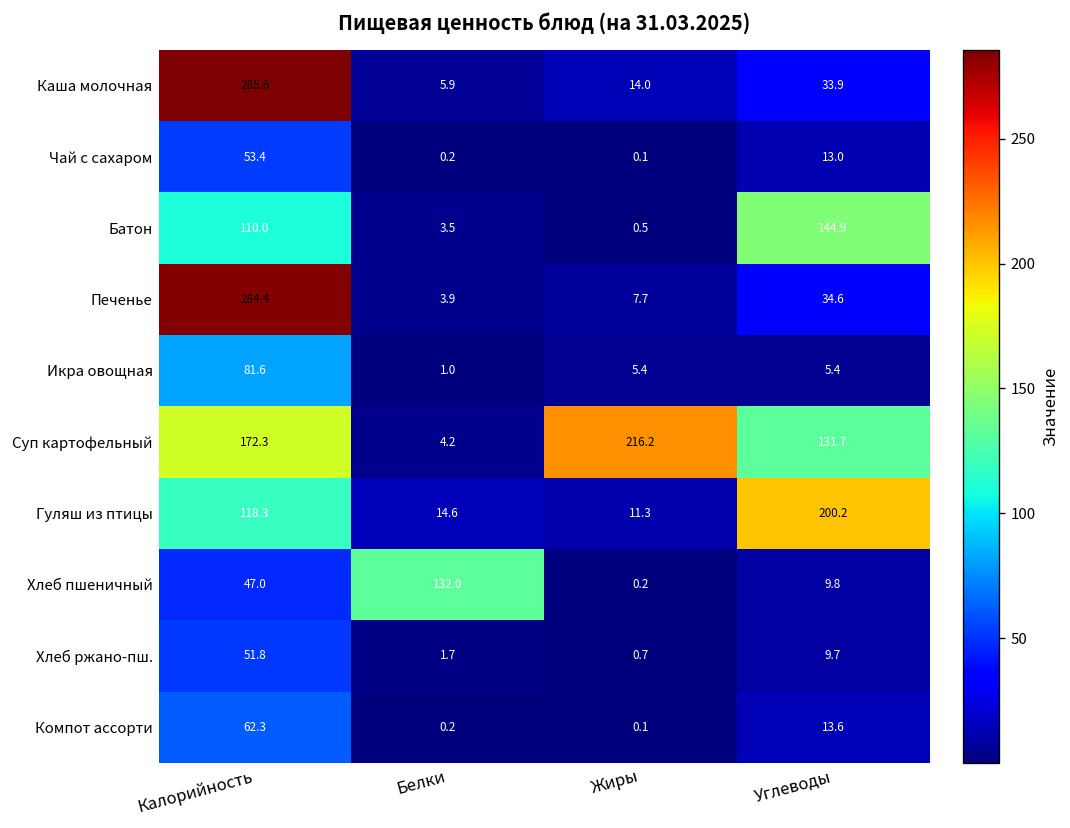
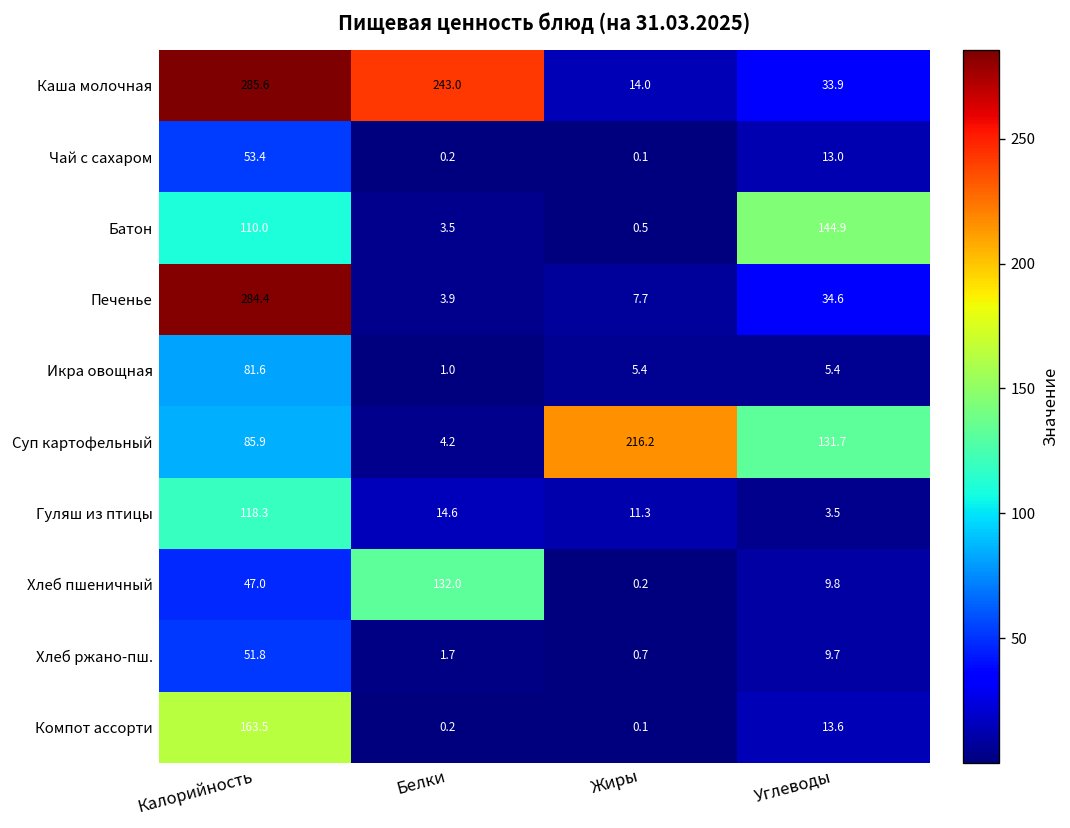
  {
    "Каша молочная": {
      "Калорийность": 285.6,
-     "Белки": 5.9,
+     "Белки": 243.0,
      "Жиры": 14.0,
      "Углеводы": 33.9
    },
    "Чай с сахаром": {
      "Калорийность": 53.4,
      "Белки": 0.2,
      "Жиры": 0.1,
      "Углеводы": 13.0
    },
    "Батон": {
      "Калорийность": 110.0,
      "Белки": 3.5,
      "Жиры": 0.5,
      "Углеводы": 144.9
    },
    "Печенье": {
      "Калорийность": 284.4,
      "Белки": 3.9,
      "Жиры": 7.7,
      "Углеводы": 34.6
    },
    "Икра овощная": {
      "Калорийность": 81.6,
      "Белки": 1.0,
      "Жиры": 5.4,
      "Углеводы": 5.4
    },
    "Суп картофельный": {
-     "Калорийность": 172.3,
+     "Калорийность": 85.9,
      "Белки": 4.2,
      "Жиры": 216.2,
      "Углеводы": 131.7
    },
    "Гуляш из птицы": {
      "Калорийность": 118.3,
      "Белки": 14.6,
      "Жиры": 11.3,
-     "Углеводы": 200.2
+     "Углеводы": 3.5
    },
    "Хлеб пшеничный": {
      "Калорийность": 47.0,
      "Белки": 132.0,
      "Жиры": 0.2,
      "Углеводы": 9.8
    },
    "Хлеб ржано-пш.": {
      "Калорийность": 51.8,
      "Белки": 1.7,
      "Жиры": 0.7,
      "Углеводы": 9.7
    },
    "Компот ассорти": {
-     "Калорийность": 62.3,
+     "Калорийность": 163.5,
      "Белки": 0.2,
      "Жиры": 0.1,
      "Углеводы": 13.6
    }
  }
